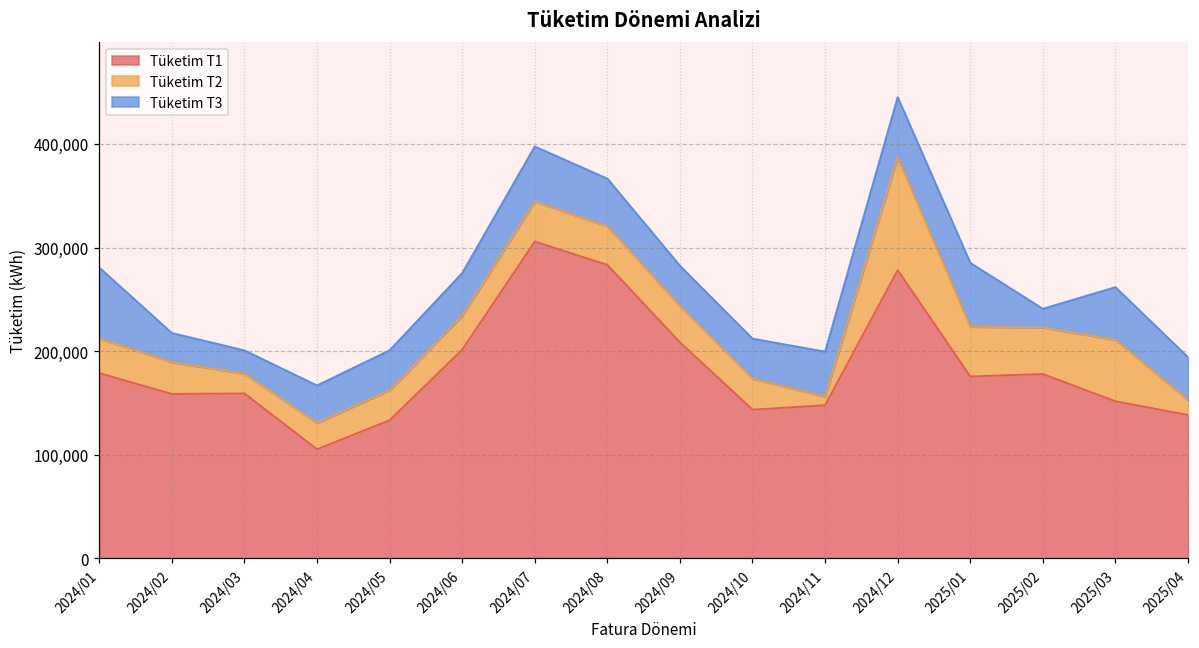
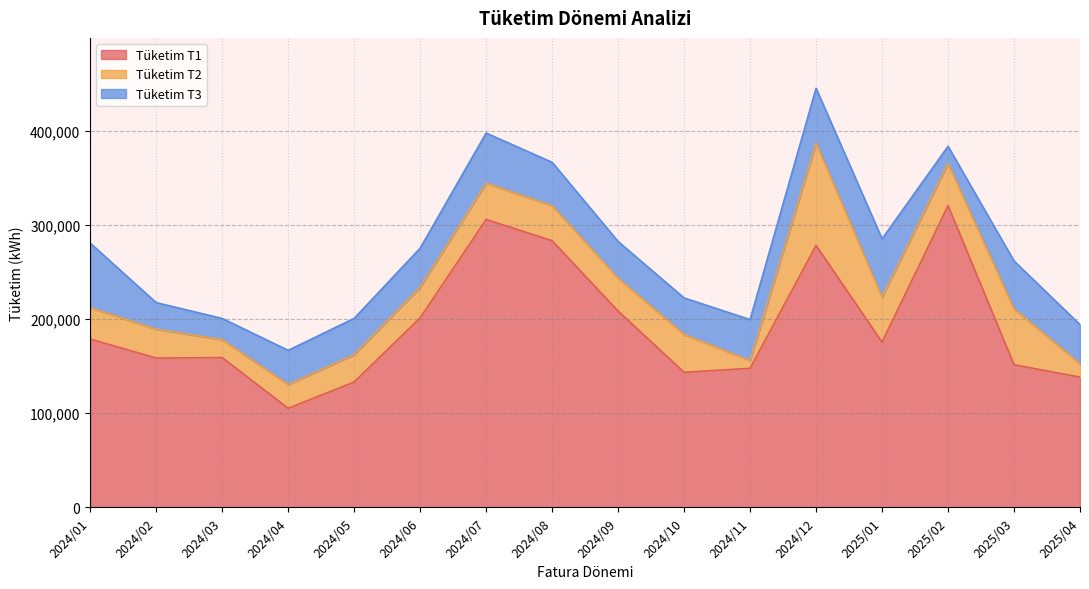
  {
    "Tüketim T1": {
      "2024/01": "180,000",
      "2024/02": "160,000",
      "2024/03": "160,000",
      "2024/04": "110,000",
      "2024/05": "130,000",
      "2024/06": "200,000",
      "2024/07": "310,000",
      "2024/08": "280,000",
      "2024/09": "210,000",
      "2024/10": "140,000",
      "2024/11": "150,000",
      "2024/12": "280,000",
      "2025/01": "180,000",
-     "2025/02": "180,000",
+     "2025/02": "320,000",
      "2025/03": "150,000",
      "2025/04": "140,000"
    },
    "Tüketim T2": {
      "2024/01": "30,000",
      "2024/02": "30,000",
      "2024/03": "20,000",
      "2024/04": "30,000",
      "2024/05": "30,000",
      "2024/06": "30,000",
      "2024/07": "40,000",
      "2024/08": "40,000",
      "2024/09": "40,000",
-     "2024/10": "30,000",
+     "2024/10": "40,000",
      "2024/11": "10,000",
      "2024/12": "110,000",
      "2025/01": "50,000",
      "2025/02": "40,000",
      "2025/03": "60,000",
      "2025/04": "10,000"
    },
    "Tüketim T3": {
      "2024/01": "70,000",
      "2024/02": "30,000",
      "2024/03": "20,000",
      "2024/04": "40,000",
      "2024/05": "40,000",
      "2024/06": "40,000",
      "2024/07": "50,000",
      "2024/08": "50,000",
      "2024/09": "40,000",
      "2024/10": "40,000",
      "2024/11": "40,000",
      "2024/12": "60,000",
      "2025/01": "60,000",
      "2025/02": "20,000",
      "2025/03": "50,000",
      "2025/04": "40,000"
    }
  }
